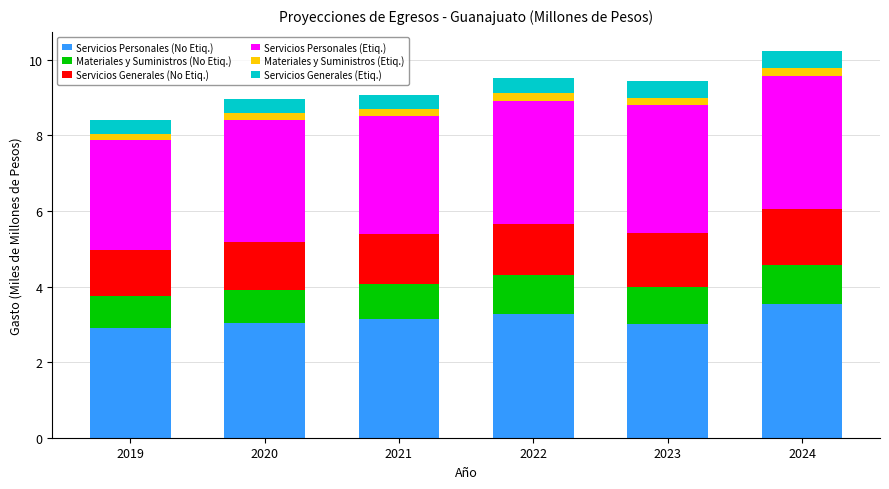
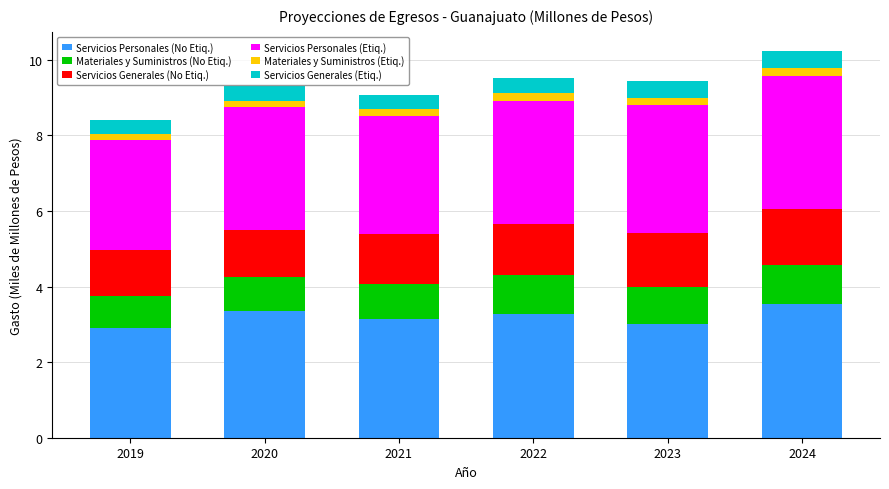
  {
    "Servicios Personales (No Etiq.)": {
      "2019": 2.9,
-     "2020": 3.0,
+     "2020": 3.4,
      "2021": 3.2,
      "2022": 3.3,
      "2023": 3.0,
      "2024": 3.5
    },
    "Materiales y Suministros (No Etiq.)": {
      "2019": 0.8,
      "2020": 0.9,
      "2021": 0.9,
      "2022": 1.0,
      "2023": 1.0,
      "2024": 1.0
    },
    "Servicios Generales (No Etiq.)": {
      "2019": 1.2,
      "2020": 1.3,
      "2021": 1.3,
      "2022": 1.4,
      "2023": 1.4,
      "2024": 1.5
    },
    "Servicios Personales (Etiq.)": {
      "2019": 2.9,
      "2020": 3.2,
      "2021": 3.1,
      "2022": 3.3,
      "2023": 3.4,
      "2024": 3.5
    },
    "Materiales y Suministros (Etiq.)": {
      "2019": 0.2,
      "2020": 0.2,
      "2021": 0.2,
      "2022": 0.2,
      "2023": 0.2,
      "2024": 0.2
    },
    "Servicios Generales (Etiq.)": {
      "2019": 0.4,
      "2020": 0.4,
      "2021": 0.4,
      "2022": 0.4,
      "2023": 0.4,
      "2024": 0.4
    }
  }
